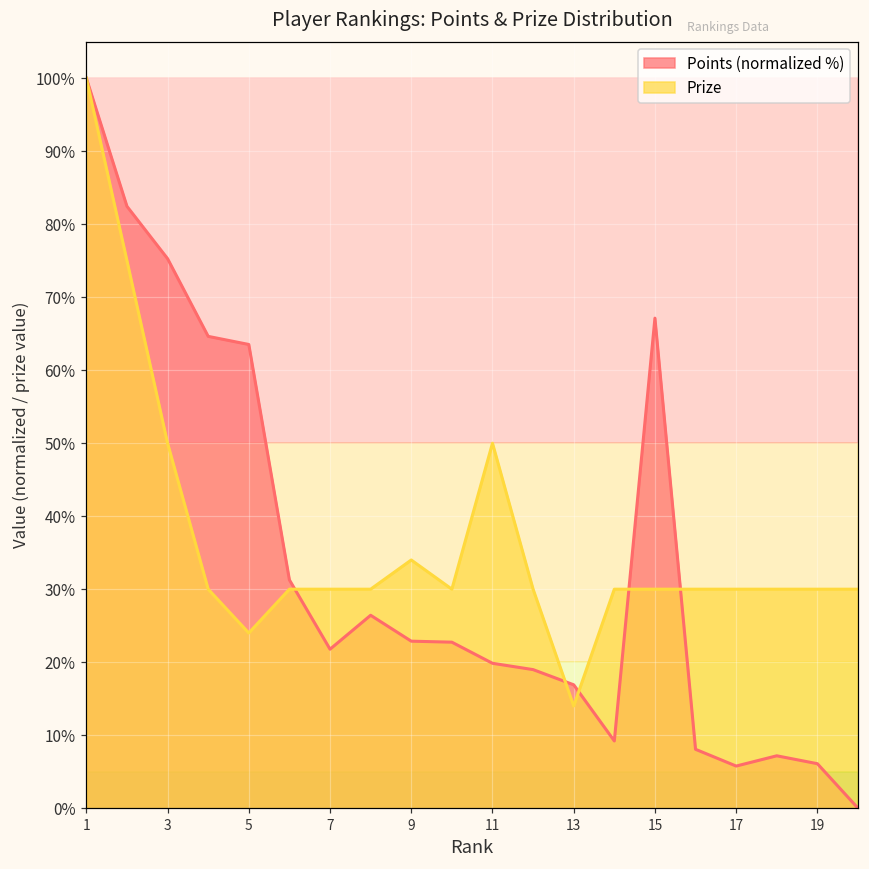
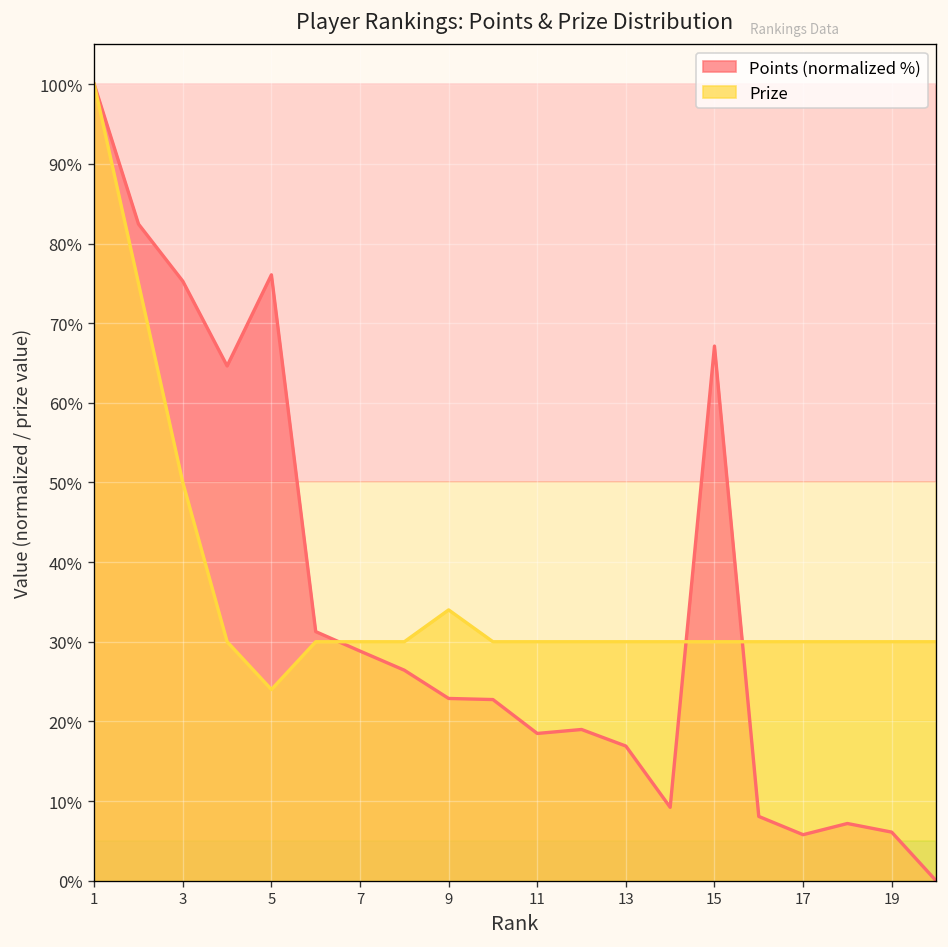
  {
    "Points (normalized %)": {
      "3": "75%",
-     "5": "64%",
-     "7": "22%",
+     "5": "76%",
+     "7": "29%",
      "9": "23%",
-     "11": "20%",
+     "11": "18%",
      "13": "17%",
      "15": "67%",
      "17": "6%",
      "19": "6%"
    },
    "Prize": {
      "3": "50%",
      "5": "24%",
      "7": "30%",
      "9": "34%",
-     "11": "50%",
-     "13": "14%",
+     "11": "30%",
+     "13": "30%",
      "15": "30%",
      "17": "30%",
      "19": "30%"
    }
  }
